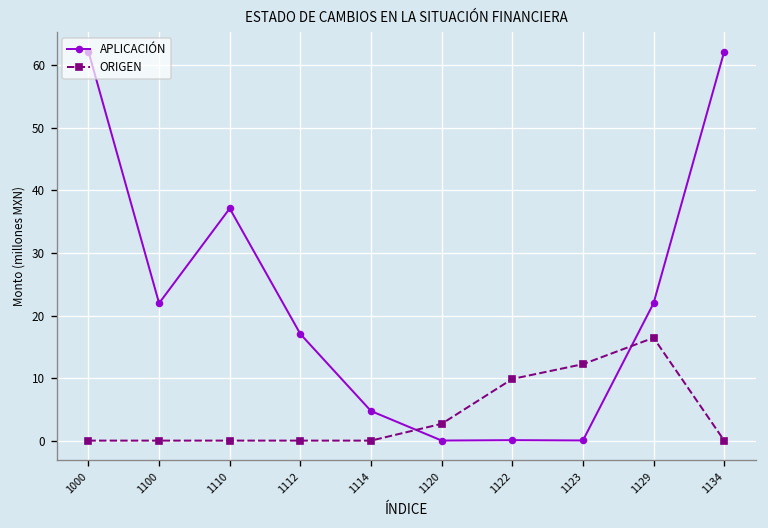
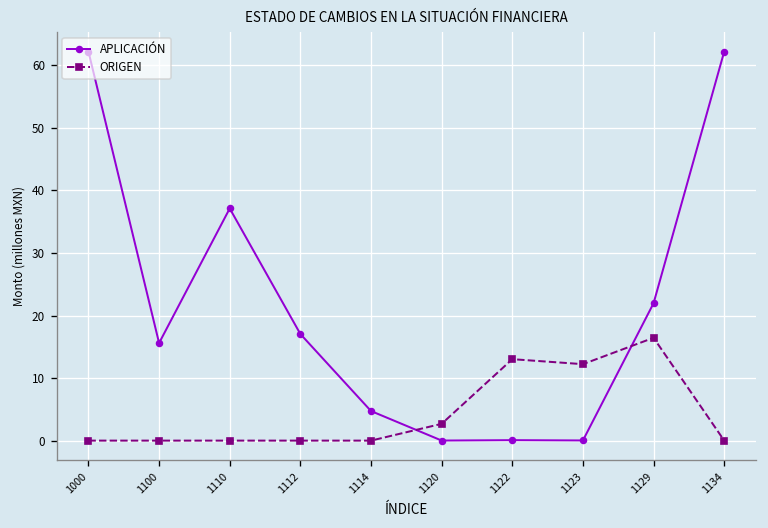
  {
    "APLICACIÓN": {
-     "1100": 22,
+     "1100": 16,
      "1110": 37,
      "1112": 17,
      "1114": 5,
      "1120": 0,
      "1122": 0,
      "1123": 0,
      "1129": 22,
      "1134": 62
    },
    "ORIGEN": {
      "1000": 0,
      "1100": 0,
      "1110": 0,
      "1112": 0,
      "1114": 0,
      "1120": 3,
-     "1122": 10,
+     "1122": 13,
      "1123": 12,
      "1129": 16,
      "1134": 0
    }
  }
